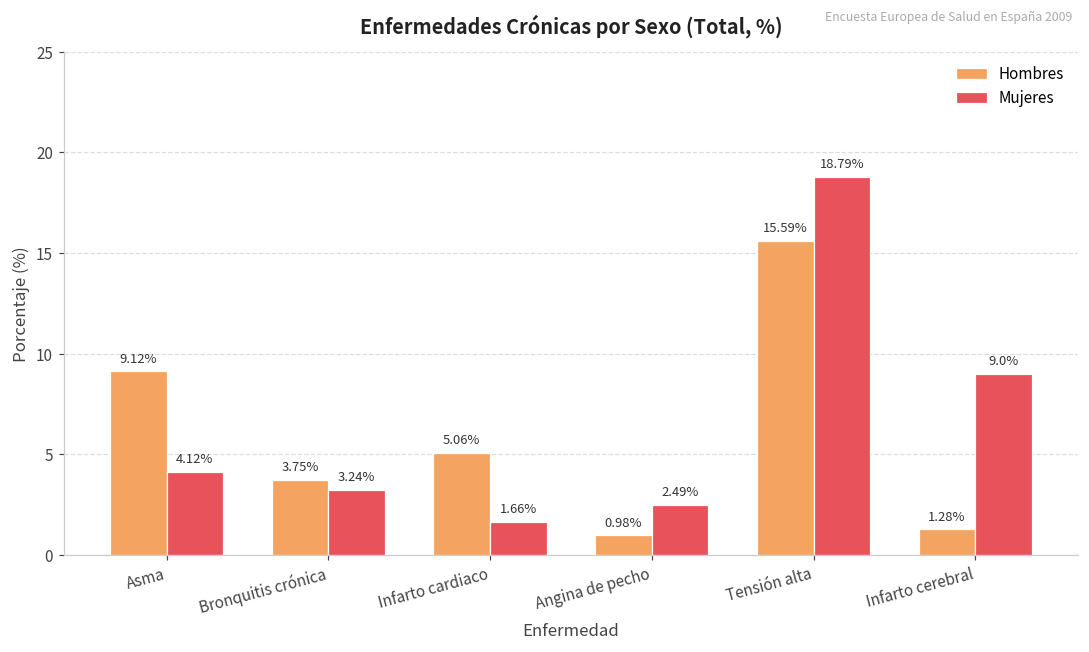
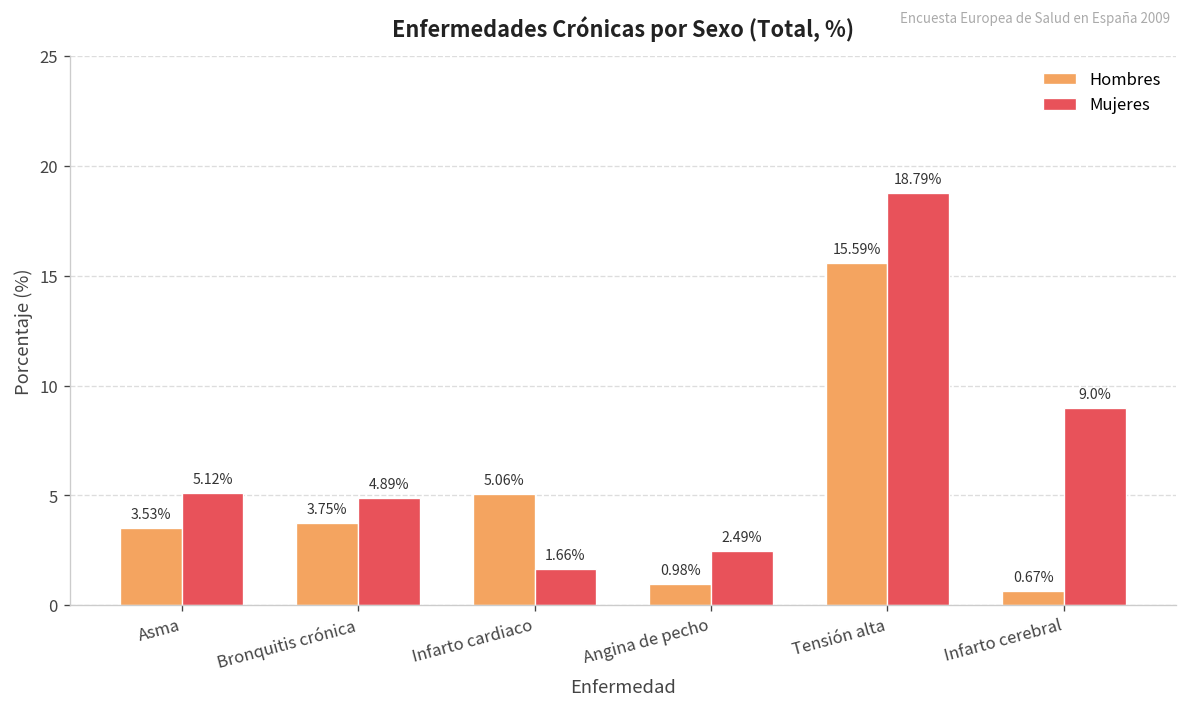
  {
    "Hombres": {
-     "Asma": "9.12%",
+     "Asma": "3.53%",
      "Bronquitis crónica": "3.75%",
      "Infarto cardiaco": "5.06%",
      "Angina de pecho": "0.98%",
      "Tensión alta": "15.59%",
-     "Infarto cerebral": "1.28%"
+     "Infarto cerebral": "0.67%"
    },
    "Mujeres": {
-     "Asma": "4.12%",
-     "Bronquitis crónica": "3.24%",
+     "Asma": "5.12%",
+     "Bronquitis crónica": "4.89%",
      "Infarto cardiaco": "1.66%",
      "Angina de pecho": "2.49%",
      "Tensión alta": "18.79%",
      "Infarto cerebral": "9.0%"
    }
  }
